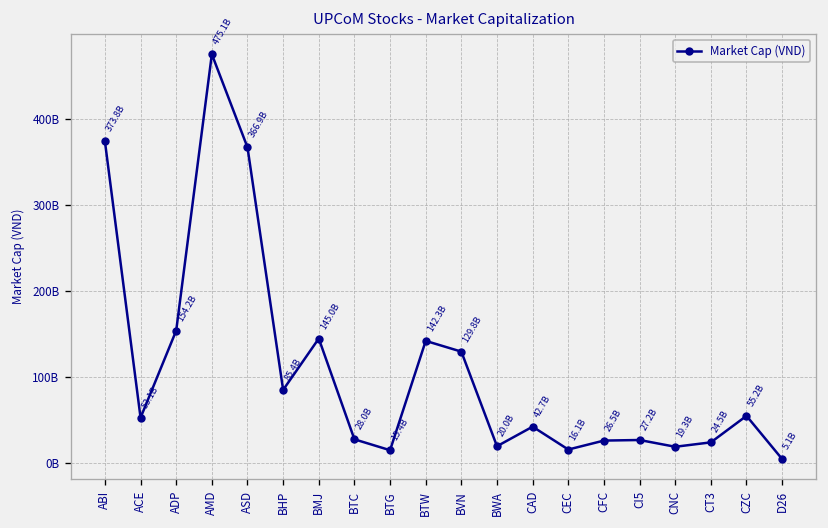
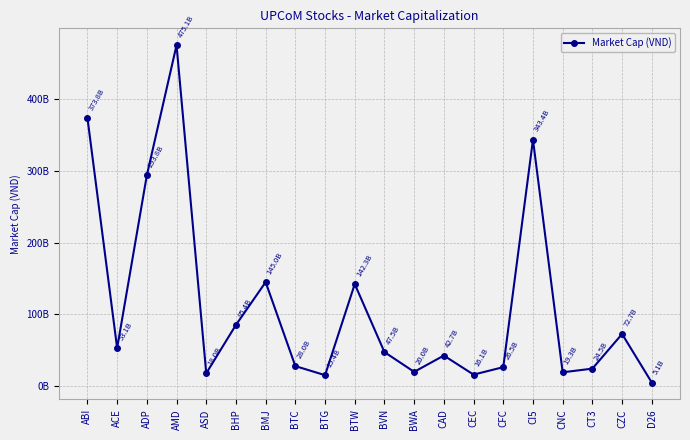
  {
    "ABI": "373.8B",
    "ACE": "53.1B",
-   "ADP": "154.2B",
+   "ADP": "293.8B",
    "AMD": "475.1B",
-   "ASD": "366.9B",
+   "ASD": "18.0B",
    "BHP": "85.4B",
    "BMJ": "145.0B",
    "BTC": "28.0B",
    "BTG": "15.4B",
    "BTW": "142.3B",
-   "BVN": "129.8B",
+   "BVN": "47.5B",
    "BWA": "20.0B",
    "CAD": "42.7B",
    "CEC": "16.1B",
    "CFC": "26.5B",
-   "CI5": "27.2B",
+   "CI5": "343.4B",
    "CNC": "19.3B",
    "CT3": "24.5B",
-   "CZC": "55.2B",
+   "CZC": "72.7B",
    "D26": "5.1B"
  }
